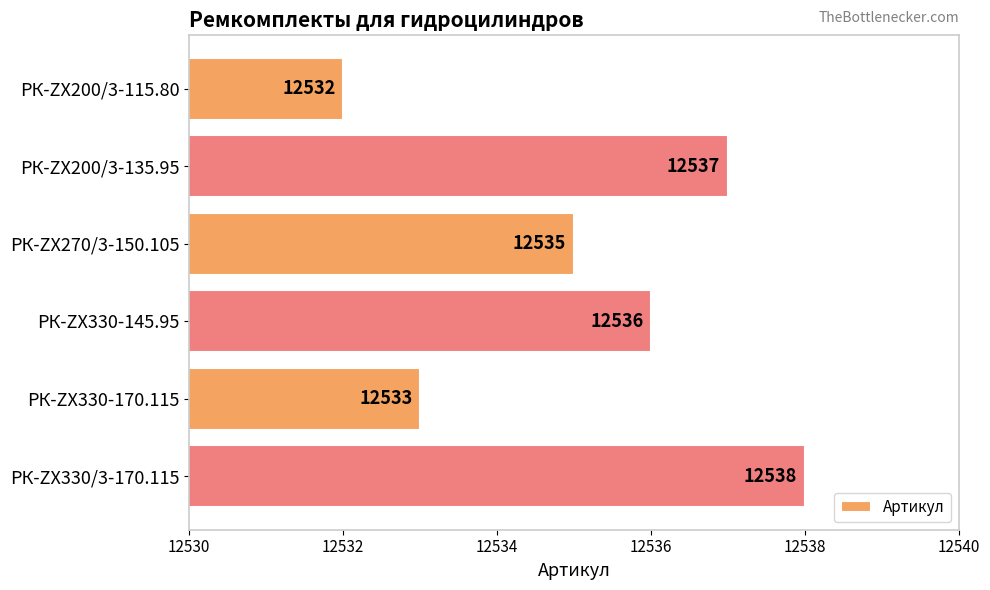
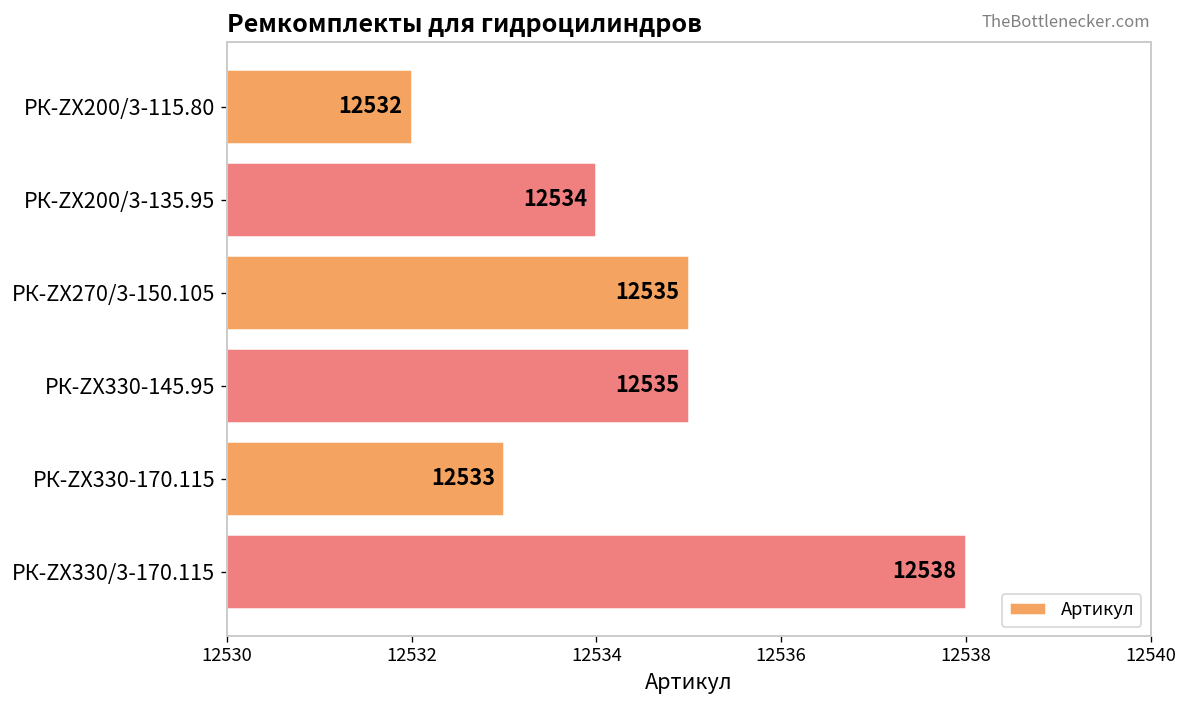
  {
    "РК-ZX200/3-115.80": 12532,
-   "РК-ZX200/3-135.95": 12537,
+   "РК-ZX200/3-135.95": 12534,
    "РК-ZX270/3-150.105": 12535,
-   "РК-ZX330-145.95": 12536,
+   "РК-ZX330-145.95": 12535,
    "РК-ZX330-170.115": 12533,
    "РК-ZX330/3-170.115": 12538
  }
